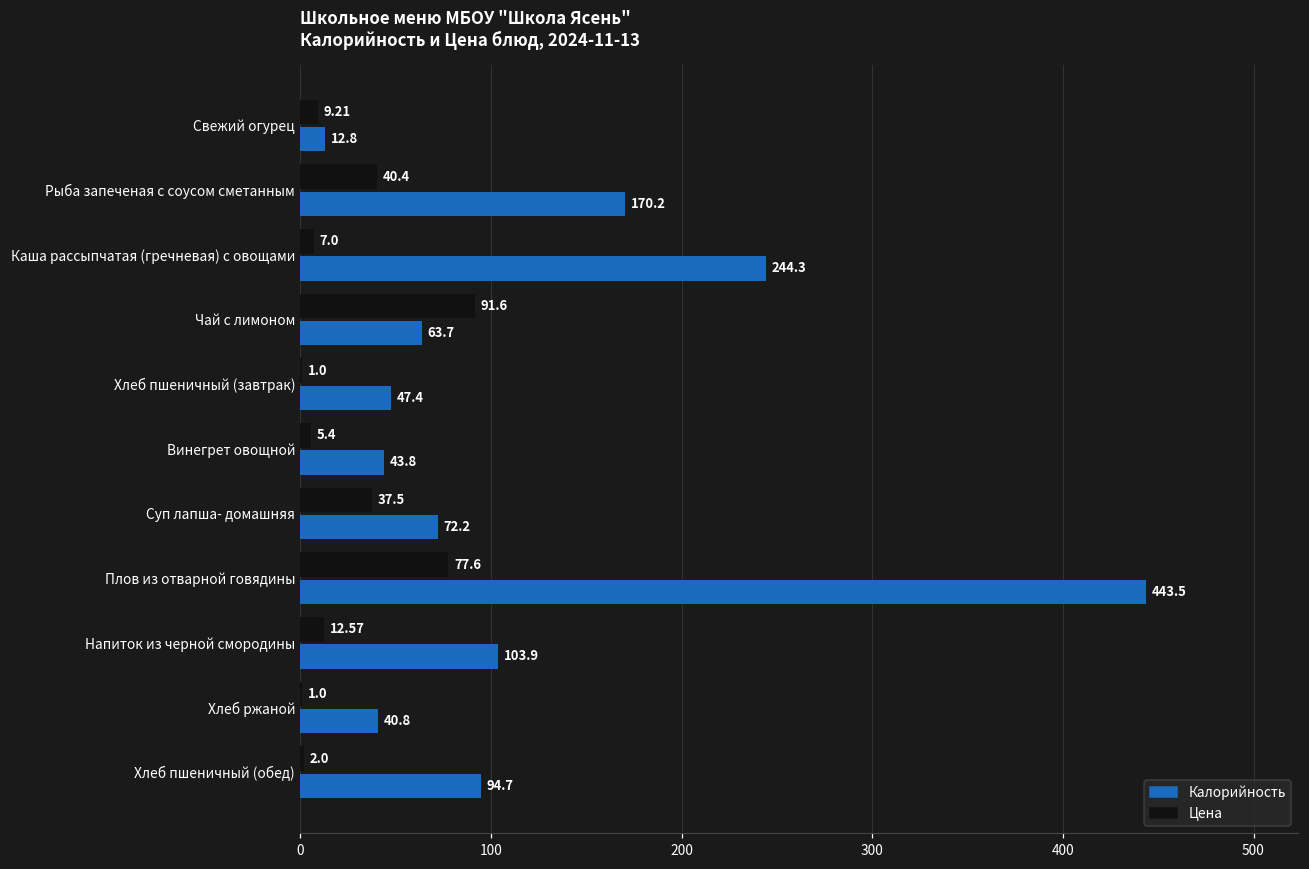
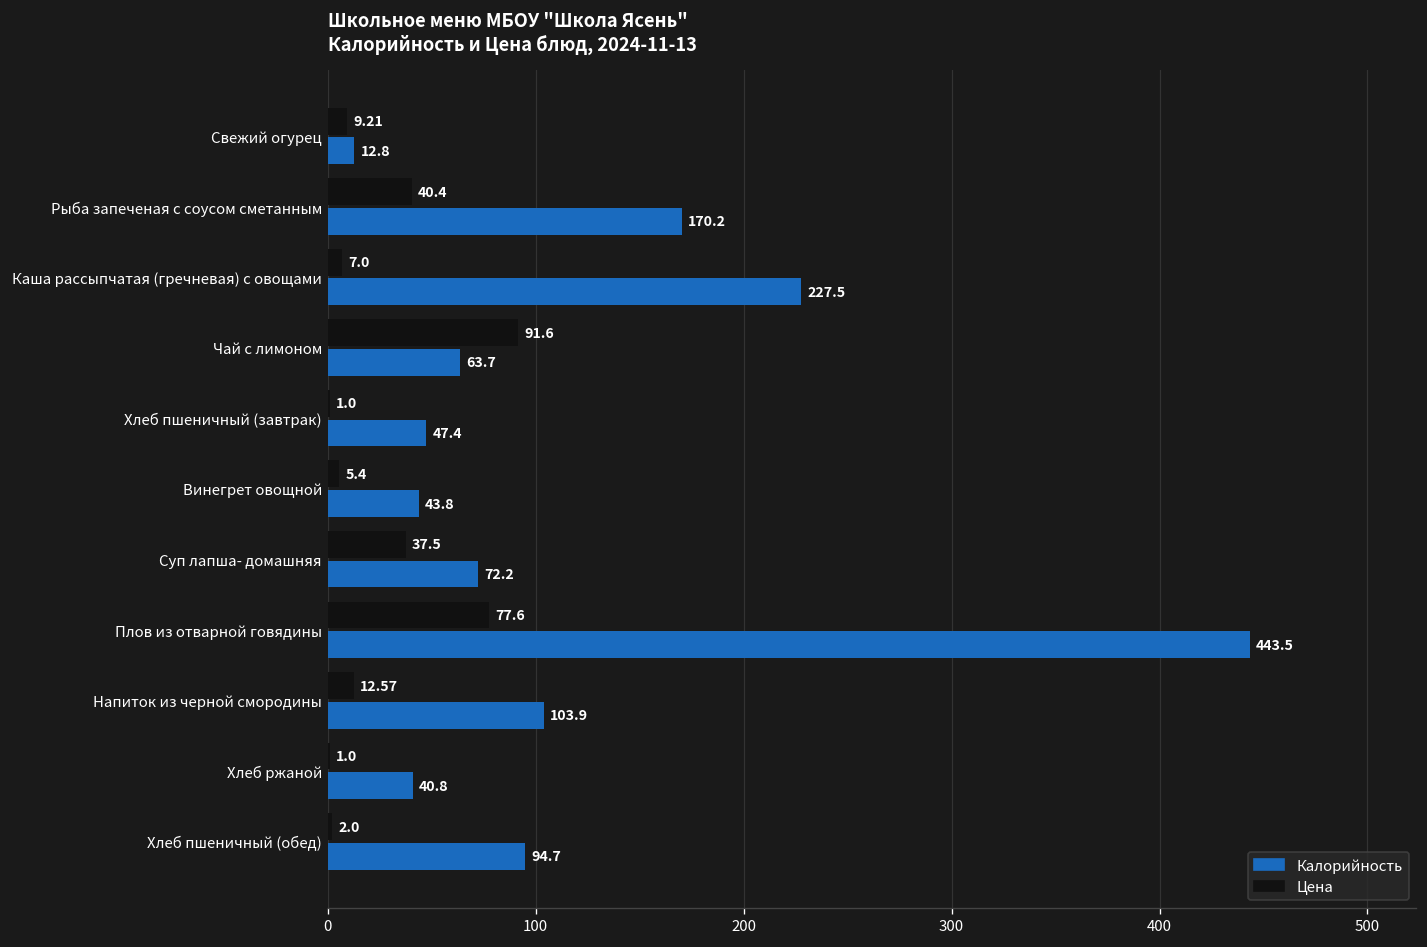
  {
    "Калорийность": {
      "Свежий огурец": 12.8,
      "Рыба запеченая с соусом сметанным": 170.2,
-     "Каша рассыпчатая (гречневая) с овощами": 244.3,
+     "Каша рассыпчатая (гречневая) с овощами": 227.5,
      "Чай с лимоном": 63.7,
      "Хлеб пшеничный (завтрак)": 47.4,
      "Винегрет овощной": 43.8,
      "Суп лапша- домашняя": 72.2,
      "Плов из отварной говядины": 443.5,
      "Напиток из черной смородины": 103.9,
      "Хлеб ржаной": 40.8,
      "Хлеб пшеничный (обед)": 94.7
    },
    "Цена": {
      "Свежий огурец": 9.21,
      "Рыба запеченая с соусом сметанным": 40.4,
      "Каша рассыпчатая (гречневая) с овощами": 7.0,
      "Чай с лимоном": 91.6,
      "Хлеб пшеничный (завтрак)": 1.0,
      "Винегрет овощной": 5.4,
      "Суп лапша- домашняя": 37.5,
      "Плов из отварной говядины": 77.6,
      "Напиток из черной смородины": 12.57,
      "Хлеб ржаной": 1.0,
      "Хлеб пшеничный (обед)": 2.0
    }
  }
